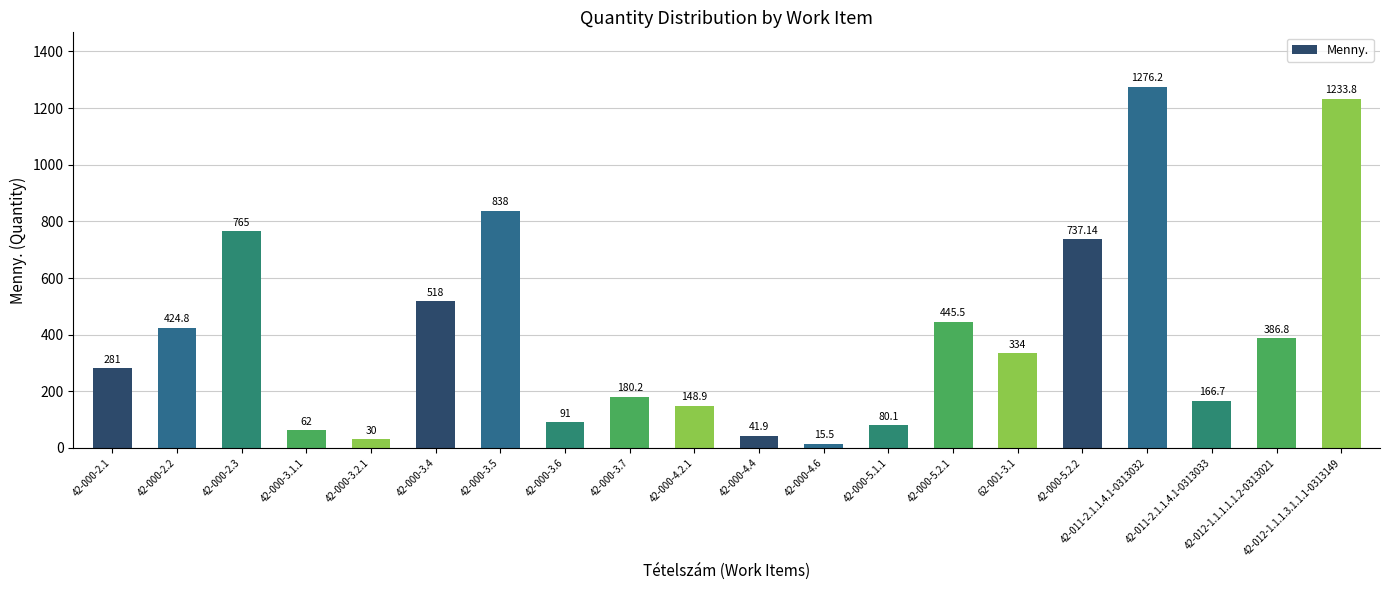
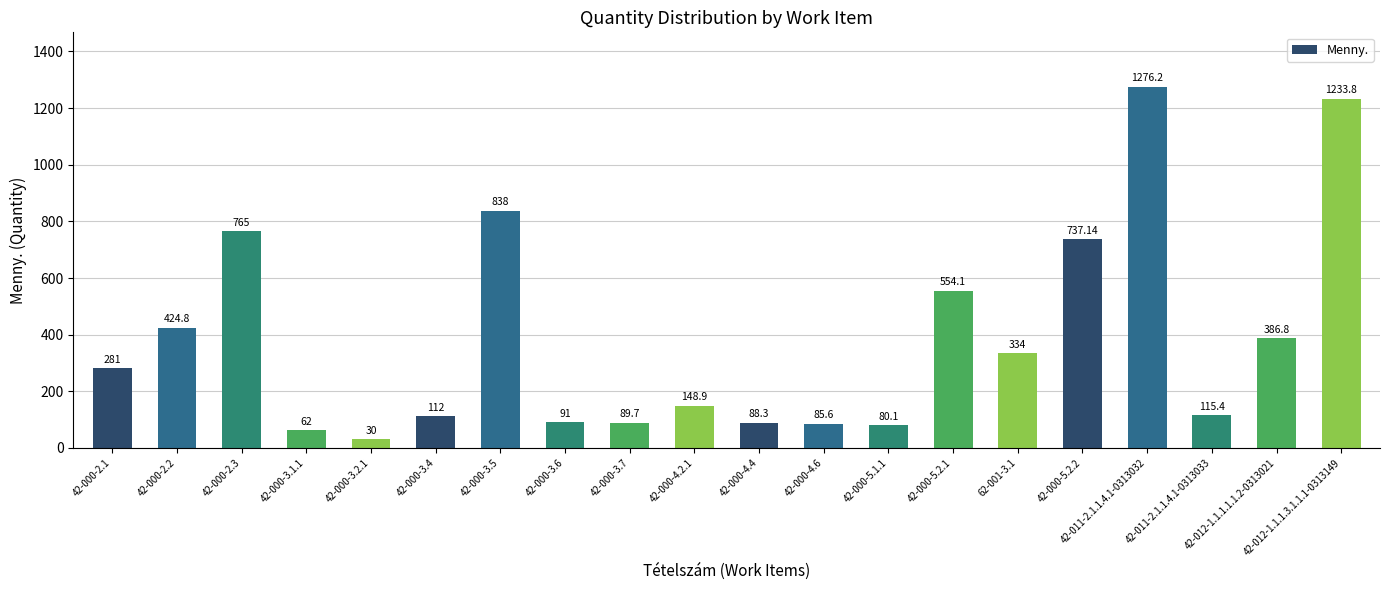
  {
    "42-000-2.1": 281,
    "42-000-2.2": 424.8,
    "42-000-2.3": 765,
    "42-000-3.1.1": 62,
    "42-000-3.2.1": 30,
-   "42-000-3.4": 518,
+   "42-000-3.4": 112,
    "42-000-3.5": 838,
    "42-000-3.6": 91,
-   "42-000-3.7": 180.2,
+   "42-000-3.7": 89.7,
    "42-000-4.2.1": 148.9,
-   "42-000-4.4": 41.9,
-   "42-000-4.6": 15.5,
+   "42-000-4.4": 88.3,
+   "42-000-4.6": 85.6,
    "42-000-5.1.1": 80.1,
-   "42-000-5.2.1": 445.5,
+   "42-000-5.2.1": 554.1,
    "62-001-3.1": 334,
    "42-000-5.2.2": 737.14,
    "42-011-2.1.1.4.1-0313032": 1276.2,
-   "42-011-2.1.1.4.1-0313033": 166.7,
+   "42-011-2.1.1.4.1-0313033": 115.4,
    "42-012-1.1.1.1.1.2-0313021": 386.8,
    "42-012-1.1.1.3.1.1.1-0313149": 1233.8
  }
